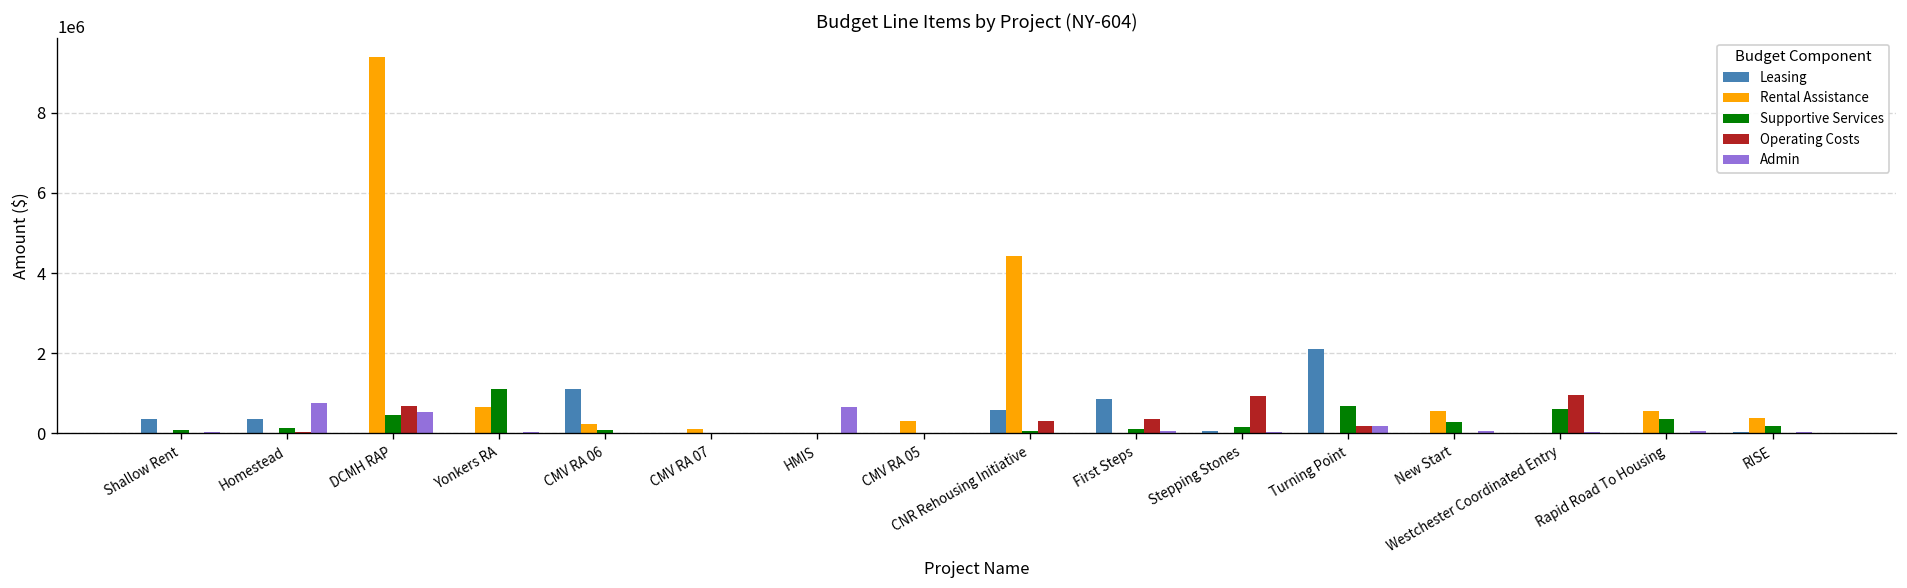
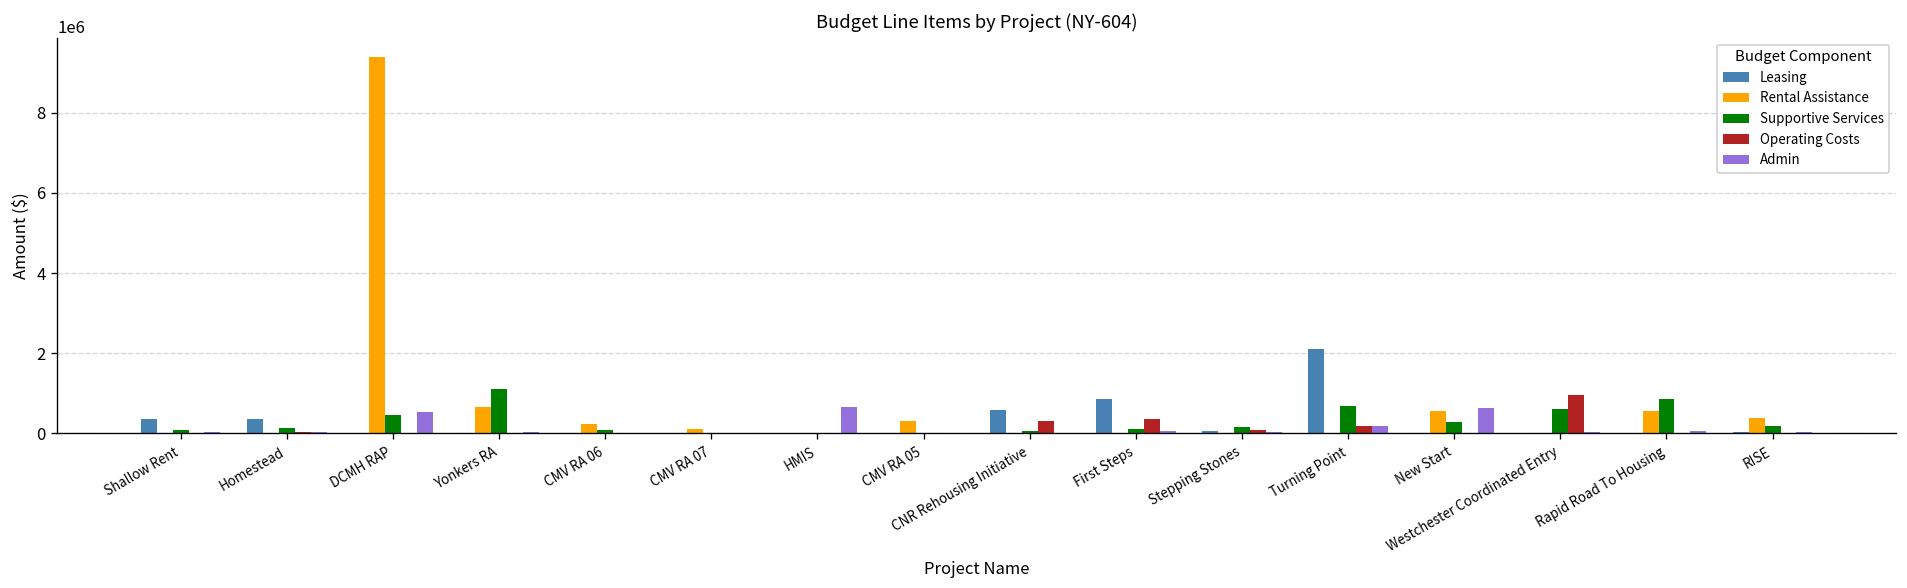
  {
    "Leasing": {
      "Shallow Rent": 400000,
      "Homestead": 300000,
      "DCMH RAP": 0,
      "Yonkers RA": 0,
-     "CMV RA 06": 1100000,
+     "CMV RA 06": 0,
      "CMV RA 07": 0,
      "HMIS": 0,
      "CMV RA 05": 0,
      "CNR Rehousing Initiative": 600000,
      "First Steps": 900000,
      "Turning Point": 2100000,
      "New Start": 0,
      "Westchester Coordinated Entry": 0,
      "Rapid Road To Housing": 0
    },
    "Rental Assistance": {
      "Shallow Rent": 0,
      "Homestead": 0,
      "DCMH RAP": 9400000,
      "Yonkers RA": 700000,
      "CMV RA 06": 200000,
      "CMV RA 07": 100000,
      "HMIS": 0,
      "CMV RA 05": 300000,
-     "CNR Rehousing Initiative": 4400000,
+     "CNR Rehousing Initiative": 0,
      "First Steps": 0,
      "Stepping Stones": 0,
      "Turning Point": 0,
      "New Start": 600000,
      "Westchester Coordinated Entry": 0,
      "Rapid Road To Housing": 600000,
      "RISE": 400000
    },
    "Supportive Services": {
      "Shallow Rent": 100000,
      "Homestead": 100000,
      "DCMH RAP": 400000,
      "Yonkers RA": 1100000,
      "CMV RA 06": 100000,
      "CMV RA 07": 0,
      "HMIS": 0,
      "First Steps": 100000,
      "Stepping Stones": 100000,
      "Turning Point": 700000,
      "New Start": 300000,
      "Westchester Coordinated Entry": 600000,
-     "Rapid Road To Housing": 400000,
+     "Rapid Road To Housing": 900000,
      "RISE": 200000
    },
    "Operating Costs": {
-     "DCMH RAP": 700000,
+     "DCMH RAP": 0,
      "Yonkers RA": 0,
      "CMV RA 06": 0,
      "CMV RA 07": 0,
      "HMIS": 0,
      "CMV RA 05": 0,
      "CNR Rehousing Initiative": 300000,
      "First Steps": 400000,
-     "Stepping Stones": 900000,
+     "Stepping Stones": 100000,
      "Turning Point": 200000,
      "New Start": 0,
      "Westchester Coordinated Entry": 1000000,
      "Rapid Road To Housing": 0
    },
    "Admin": {
-     "Homestead": 700000,
+     "Homestead": 0,
      "DCMH RAP": 500000,
      "HMIS": 700000,
      "Turning Point": 200000,
-     "New Start": 100000
+     "New Start": 600000
    }
  }
